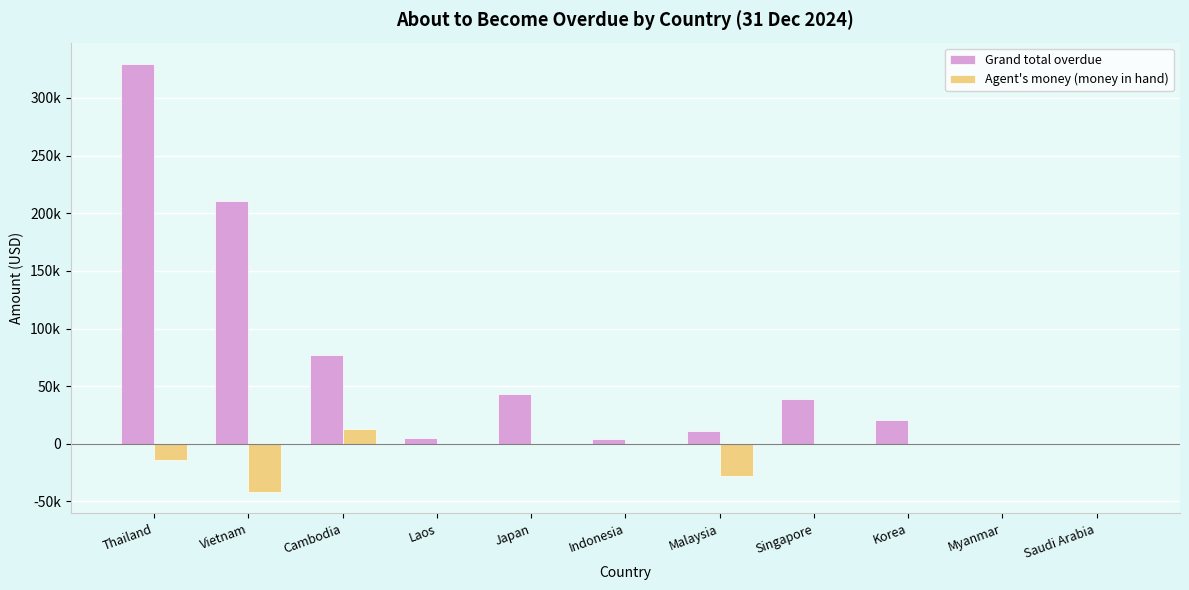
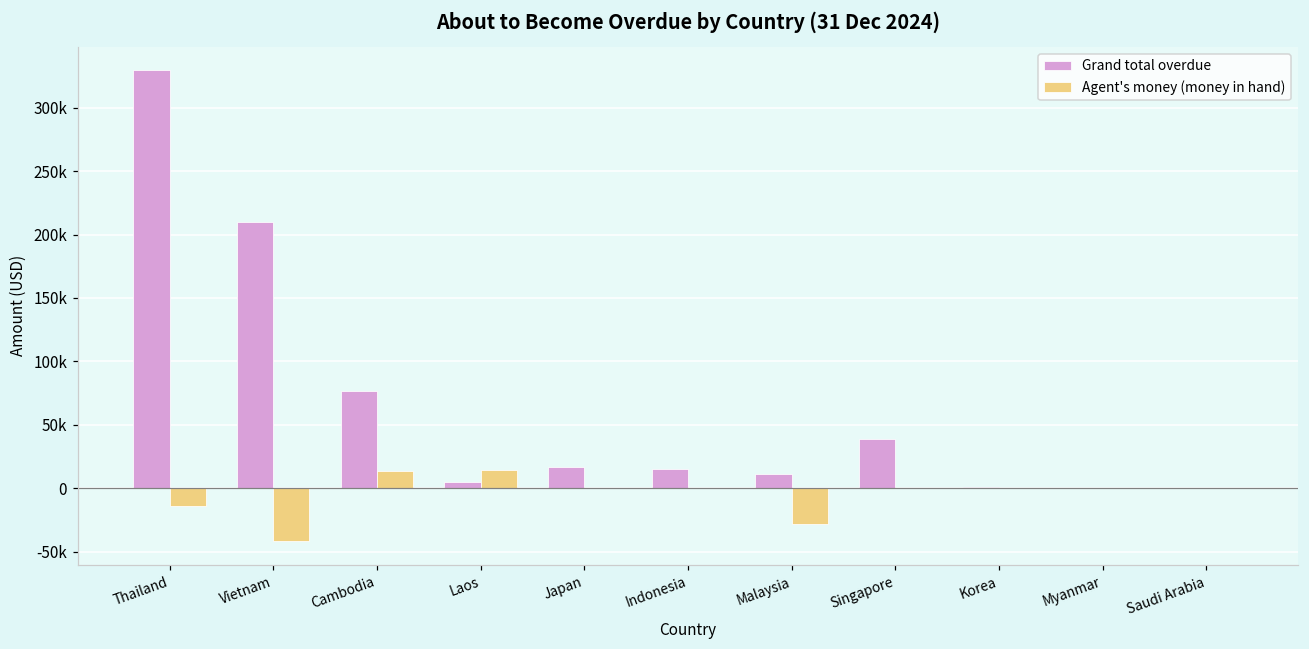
  {
    "Grand total overdue": {
      "Thailand": 329000,
      "Vietnam": 210000,
      "Cambodia": 77000,
      "Laos": 5000,
-     "Japan": 44000,
-     "Indonesia": 4000,
+     "Japan": 17000,
+     "Indonesia": 15000,
      "Malaysia": 11000,
      "Singapore": 39000,
-     "Korea": 21000,
+     "Korea": 1000,
      "Myanmar": 0,
      "Saudi Arabia": 0
    },
    "Agent's money (money in hand)": {
      "Thailand": -14000,
      "Vietnam": -42000,
      "Cambodia": 13000,
-     "Laos": 0,
+     "Laos": 15000,
      "Japan": 0,
      "Malaysia": -28000,
      "Singapore": 0,
      "Korea": 0,
      "Myanmar": 0,
      "Saudi Arabia": 0
    }
  }
